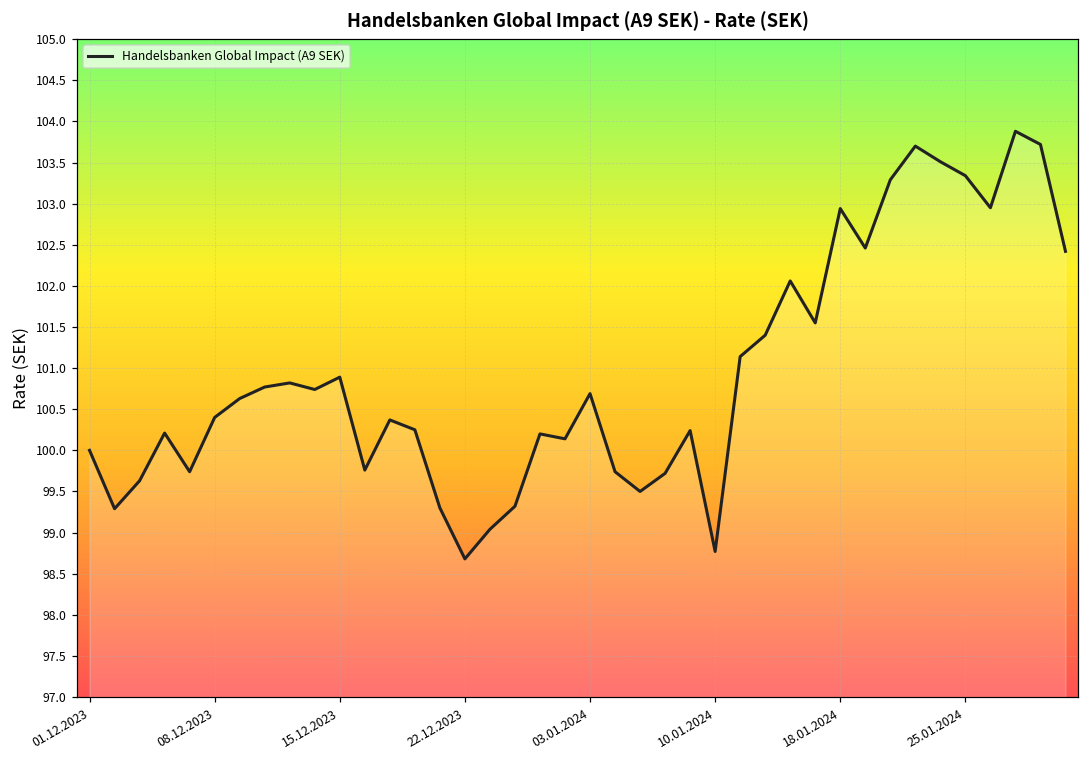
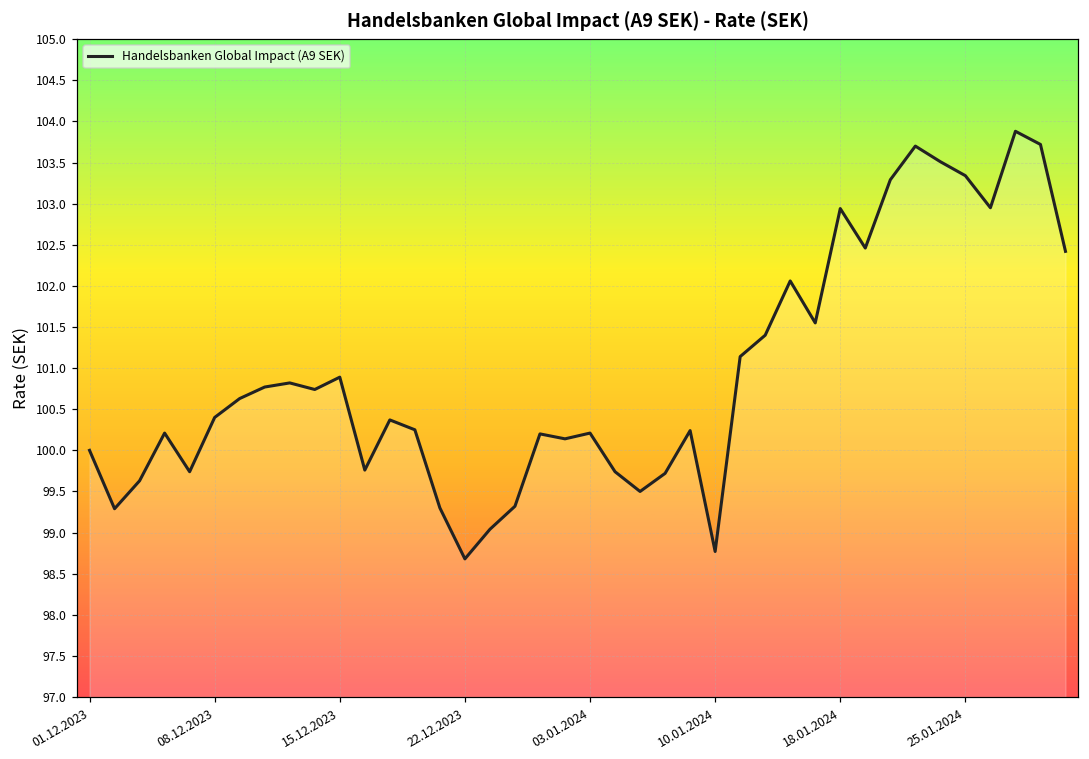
  {
    "01.12.2023": 100.0,
    "08.12.2023": 100.4,
    "15.12.2023": 100.9,
    "22.12.2023": 98.7,
-   "03.01.2024": 100.7,
+   "03.01.2024": 100.2,
    "10.01.2024": 98.8,
    "18.01.2024": 102.9,
    "25.01.2024": 103.3
  }
